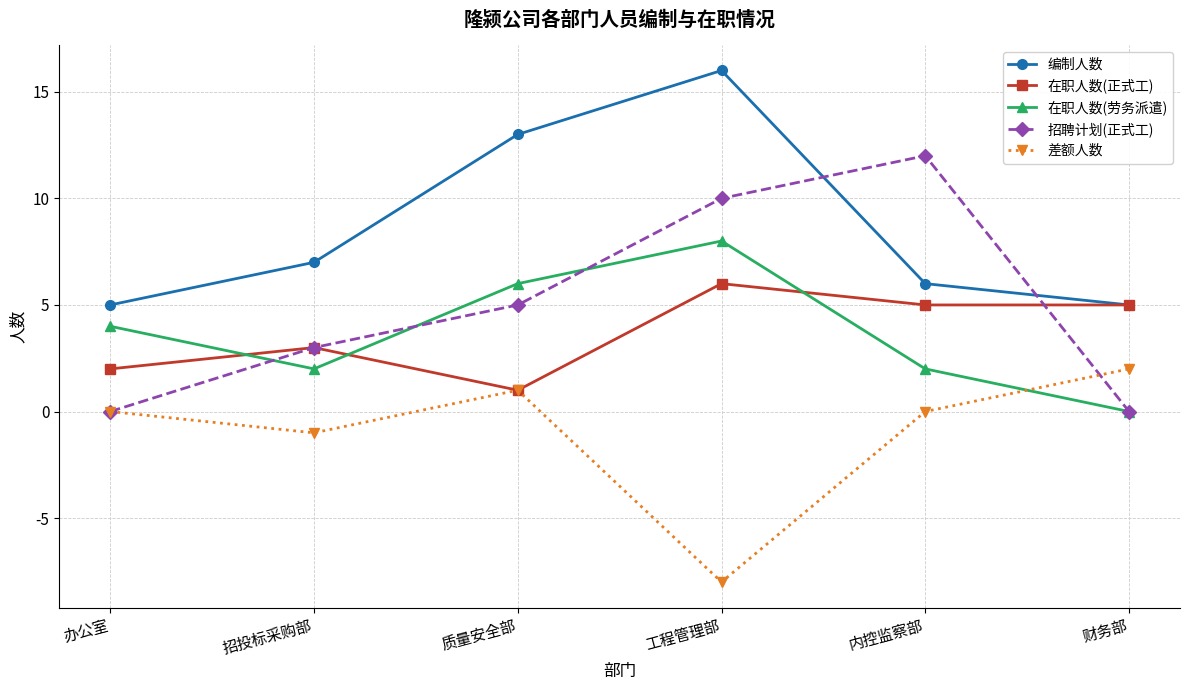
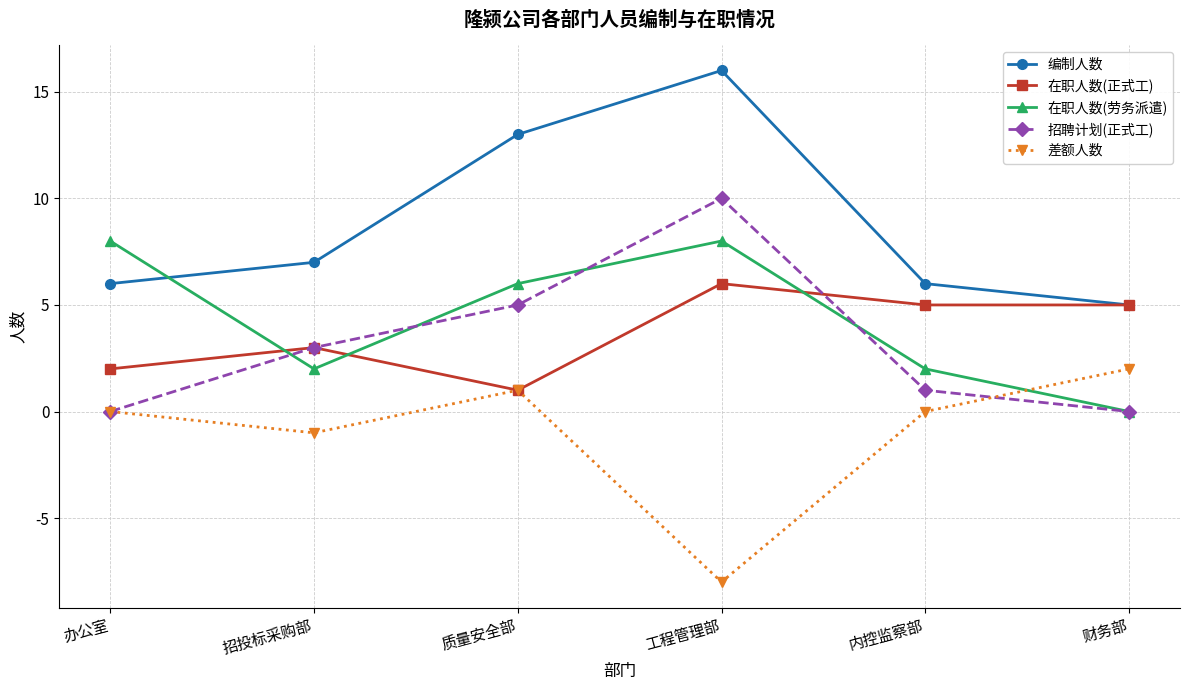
  {
    "编制人数": {
-     "办公室": 5,
+     "办公室": 6,
      "招投标采购部": 7,
      "质量安全部": 13,
      "工程管理部": 16,
      "内控监察部": 6
    },
    "在职人数(正式工)": {
      "办公室": 2,
      "工程管理部": 6,
      "内控监察部": 5
    },
    "在职人数(劳务派遣)": {
-     "办公室": 4,
+     "办公室": 8,
      "招投标采购部": 2,
      "质量安全部": 6,
      "工程管理部": 8,
      "内控监察部": 2
    },
    "招聘计划(正式工)": {
      "质量安全部": 5,
      "工程管理部": 10,
-     "内控监察部": 12
+     "内控监察部": 1
    },
    "差额人数": {
      "招投标采购部": -1,
      "工程管理部": -8,
      "内控监察部": 0,
      "财务部": 2
    }
  }
